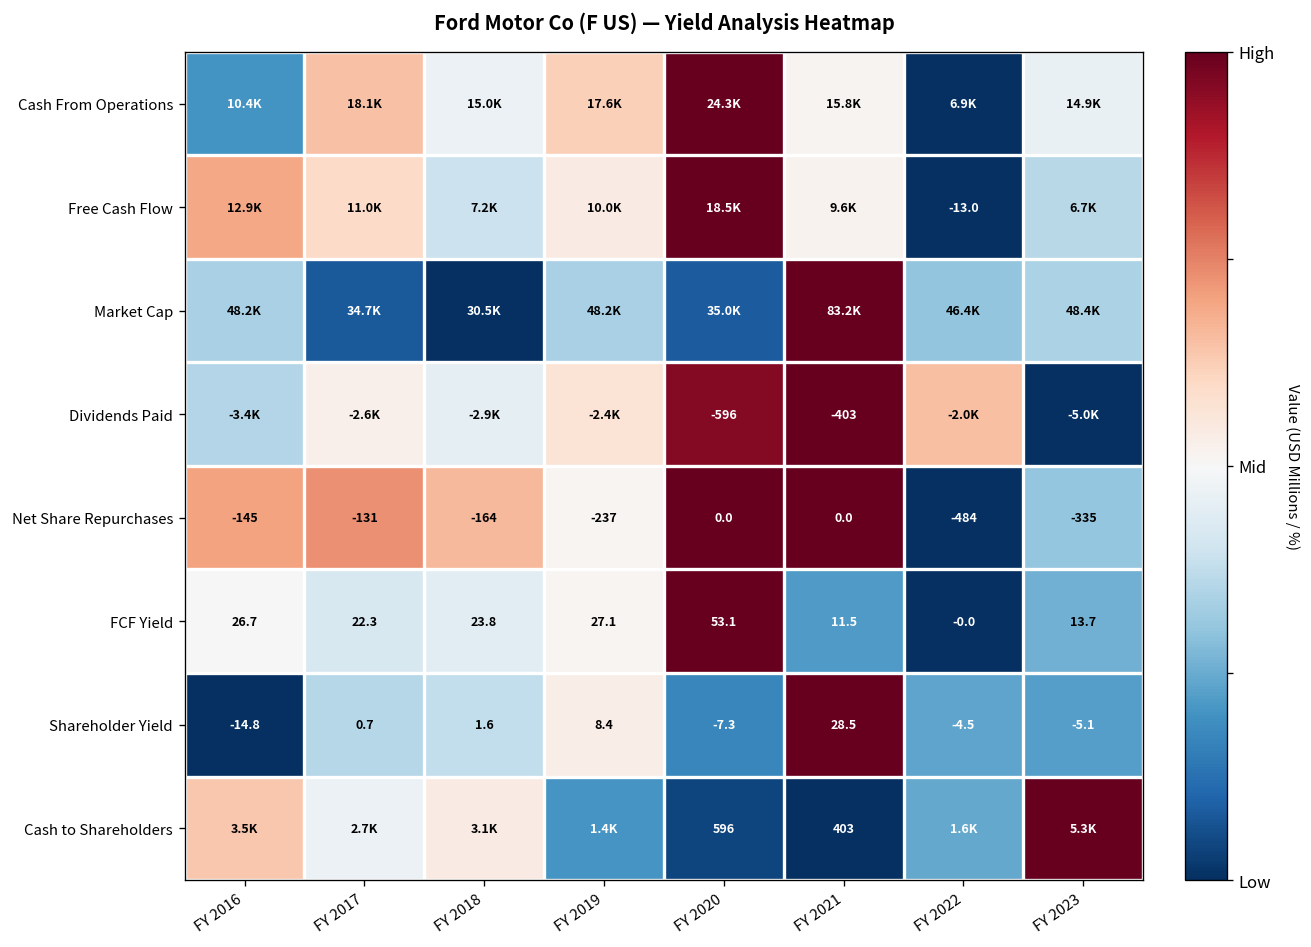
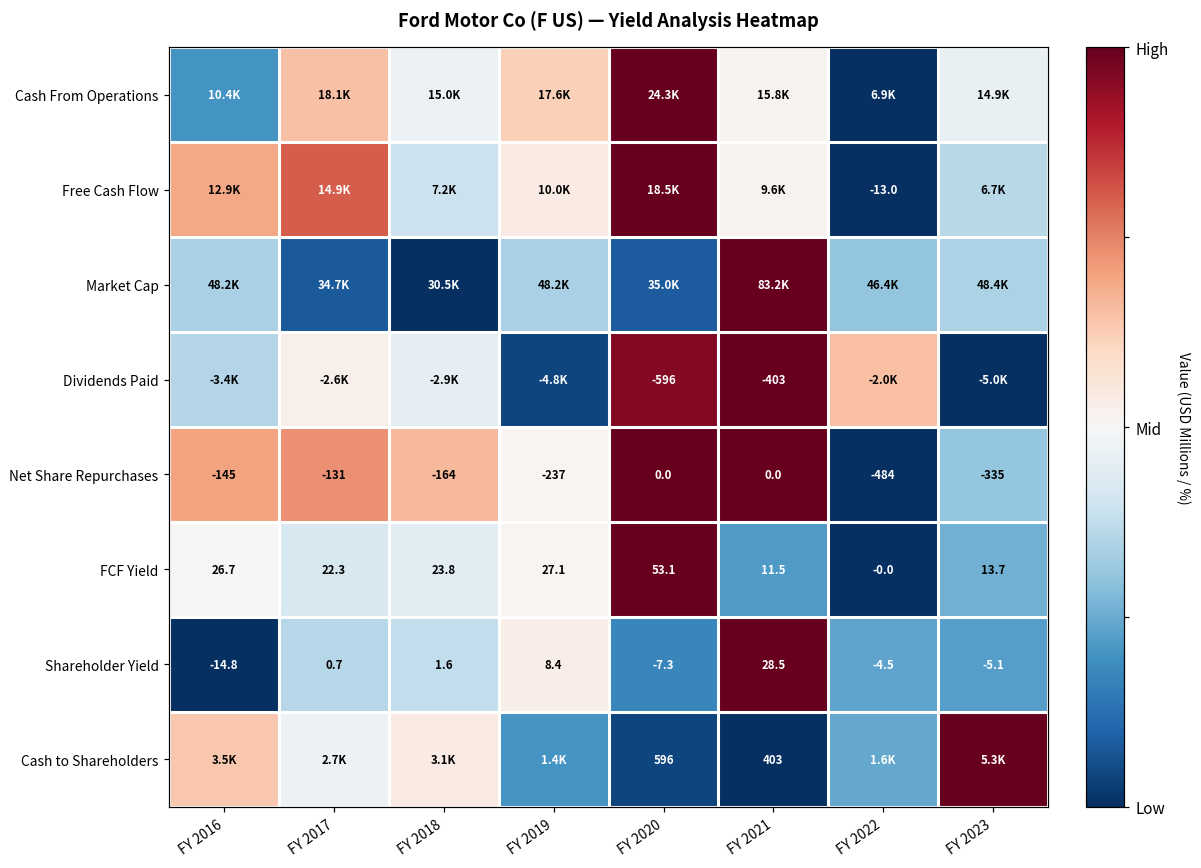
  {
    "Cash From Operations": {
      "FY 2016": "10.4K",
      "FY 2017": "18.1K",
      "FY 2018": "15.0K",
      "FY 2019": "17.6K",
      "FY 2020": "24.3K",
      "FY 2021": "15.8K",
      "FY 2022": "6.9K",
      "FY 2023": "14.9K"
    },
    "Free Cash Flow": {
      "FY 2016": "12.9K",
-     "FY 2017": "11.0K",
+     "FY 2017": "14.9K",
      "FY 2018": "7.2K",
      "FY 2019": "10.0K",
      "FY 2020": "18.5K",
      "FY 2021": "9.6K",
      "FY 2022": "-13.0",
      "FY 2023": "6.7K"
    },
    "Market Cap": {
      "FY 2016": "48.2K",
      "FY 2017": "34.7K",
      "FY 2018": "30.5K",
      "FY 2019": "48.2K",
      "FY 2020": "35.0K",
      "FY 2021": "83.2K",
      "FY 2022": "46.4K",
      "FY 2023": "48.4K"
    },
    "Dividends Paid": {
      "FY 2016": "-3.4K",
      "FY 2017": "-2.6K",
      "FY 2018": "-2.9K",
-     "FY 2019": "-2.4K",
+     "FY 2019": "-4.8K",
      "FY 2020": "-596",
      "FY 2021": "-403",
      "FY 2022": "-2.0K",
      "FY 2023": "-5.0K"
    },
    "Net Share Repurchases": {
      "FY 2016": "-145",
      "FY 2017": "-131",
      "FY 2018": "-164",
      "FY 2019": "-237",
      "FY 2020": "0.0",
      "FY 2021": "0.0",
      "FY 2022": "-484",
      "FY 2023": "-335"
    },
    "FCF Yield": {
      "FY 2016": "26.7",
      "FY 2017": "22.3",
      "FY 2018": "23.8",
      "FY 2019": "27.1",
      "FY 2020": "53.1",
      "FY 2021": "11.5",
      "FY 2022": "-0.0",
      "FY 2023": "13.7"
    },
    "Shareholder Yield": {
      "FY 2016": "-14.8",
      "FY 2017": "0.7",
      "FY 2018": "1.6",
      "FY 2019": "8.4",
      "FY 2020": "-7.3",
      "FY 2021": "28.5",
      "FY 2022": "-4.5",
      "FY 2023": "-5.1"
    },
    "Cash to Shareholders": {
      "FY 2016": "3.5K",
      "FY 2017": "2.7K",
      "FY 2018": "3.1K",
      "FY 2019": "1.4K",
      "FY 2020": "596",
      "FY 2021": "403",
      "FY 2022": "1.6K",
      "FY 2023": "5.3K"
    }
  }
